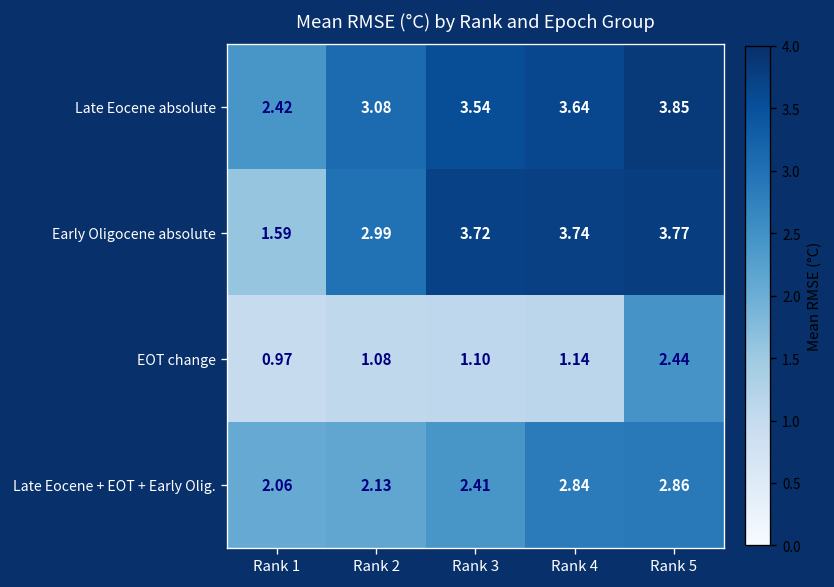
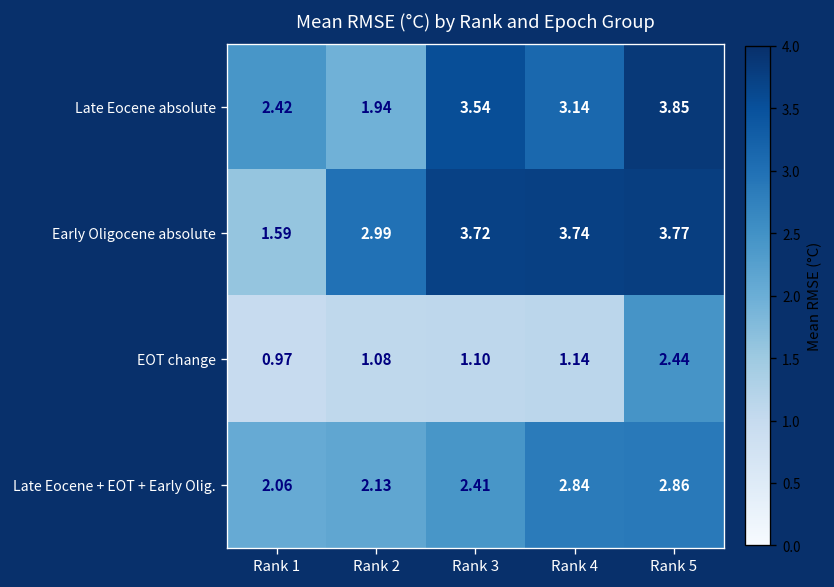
  {
    "Late Eocene absolute": {
      "Rank 1": 2.42,
-     "Rank 2": 3.08,
+     "Rank 2": 1.94,
      "Rank 3": 3.54,
-     "Rank 4": 3.64,
+     "Rank 4": 3.14,
      "Rank 5": 3.85
    },
    "Early Oligocene absolute": {
      "Rank 1": 1.59,
      "Rank 2": 2.99,
      "Rank 3": 3.72,
      "Rank 4": 3.74,
      "Rank 5": 3.77
    },
    "EOT change": {
      "Rank 1": 0.97,
      "Rank 2": 1.08,
      "Rank 3": 1.10,
      "Rank 4": 1.14,
      "Rank 5": 2.44
    },
    "Late Eocene + EOT + Early Olig.": {
      "Rank 1": 2.06,
      "Rank 2": 2.13,
      "Rank 3": 2.41,
      "Rank 4": 2.84,
      "Rank 5": 2.86
    }
  }
